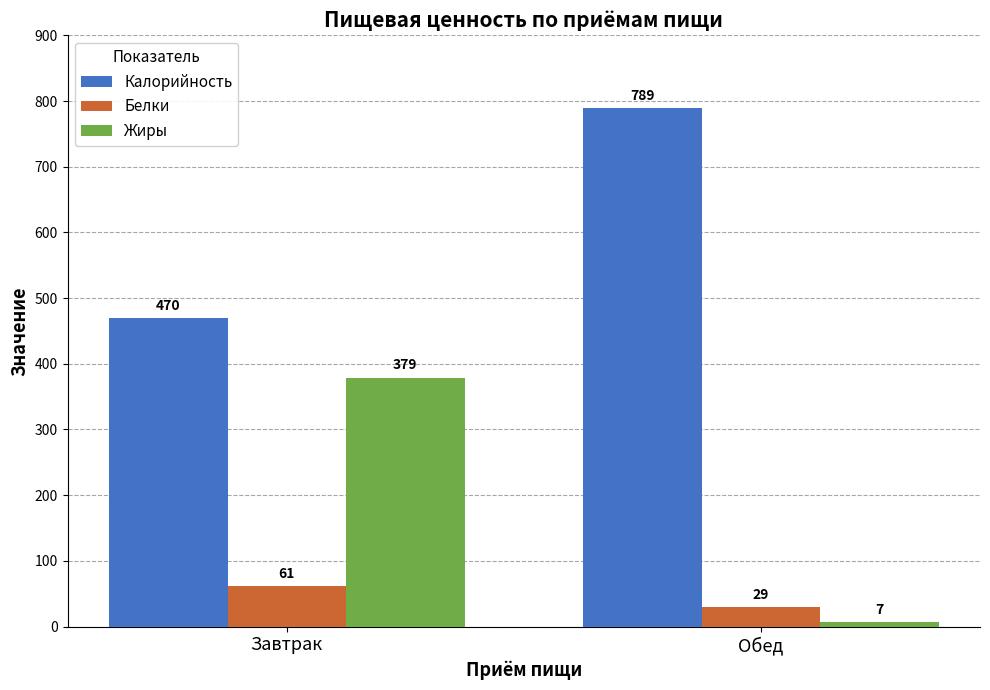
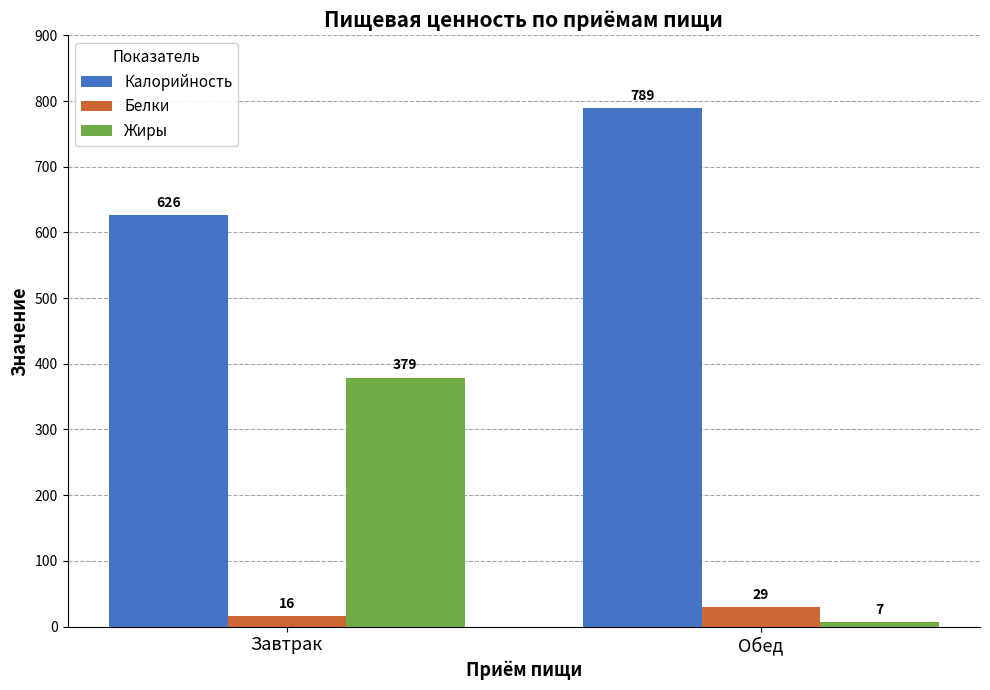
  {
    "Калорийность": {
-     "Завтрак": 470,
+     "Завтрак": 626,
      "Обед": 789
    },
    "Белки": {
-     "Завтрак": 61,
+     "Завтрак": 16,
      "Обед": 29
    },
    "Жиры": {
      "Завтрак": 379,
      "Обед": 7
    }
  }
